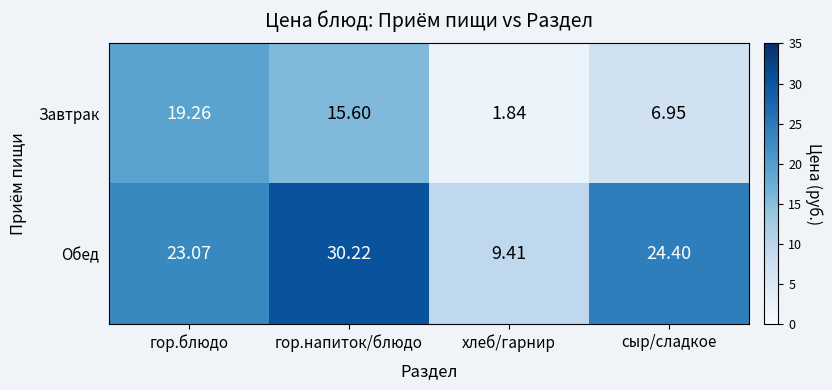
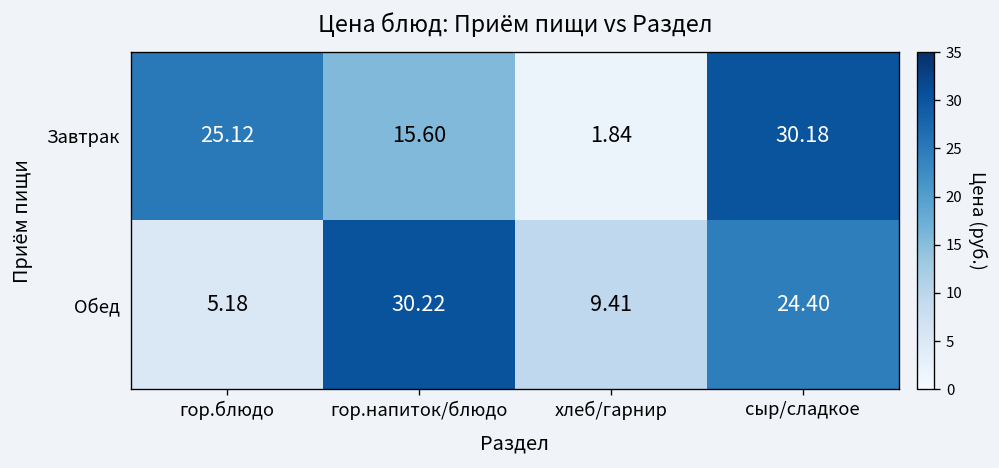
  {
    "Завтрак": {
-     "гор.блюдо": 19.26,
+     "гор.блюдо": 25.12,
      "гор.напиток/блюдо": 15.60,
      "хлеб/гарнир": 1.84,
-     "сыр/сладкое": 6.95
+     "сыр/сладкое": 30.18
    },
    "Обед": {
-     "гор.блюдо": 23.07,
+     "гор.блюдо": 5.18,
      "гор.напиток/блюдо": 30.22,
      "хлеб/гарнир": 9.41,
      "сыр/сладкое": 24.40
    }
  }
